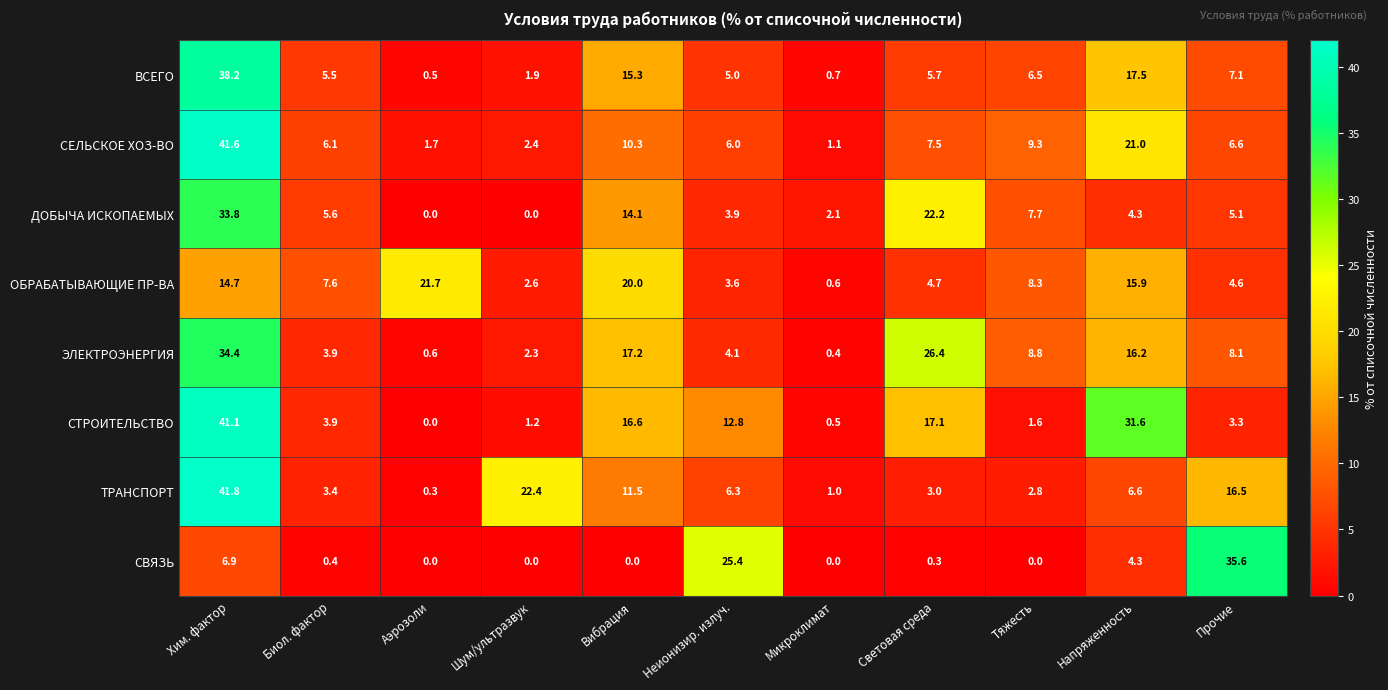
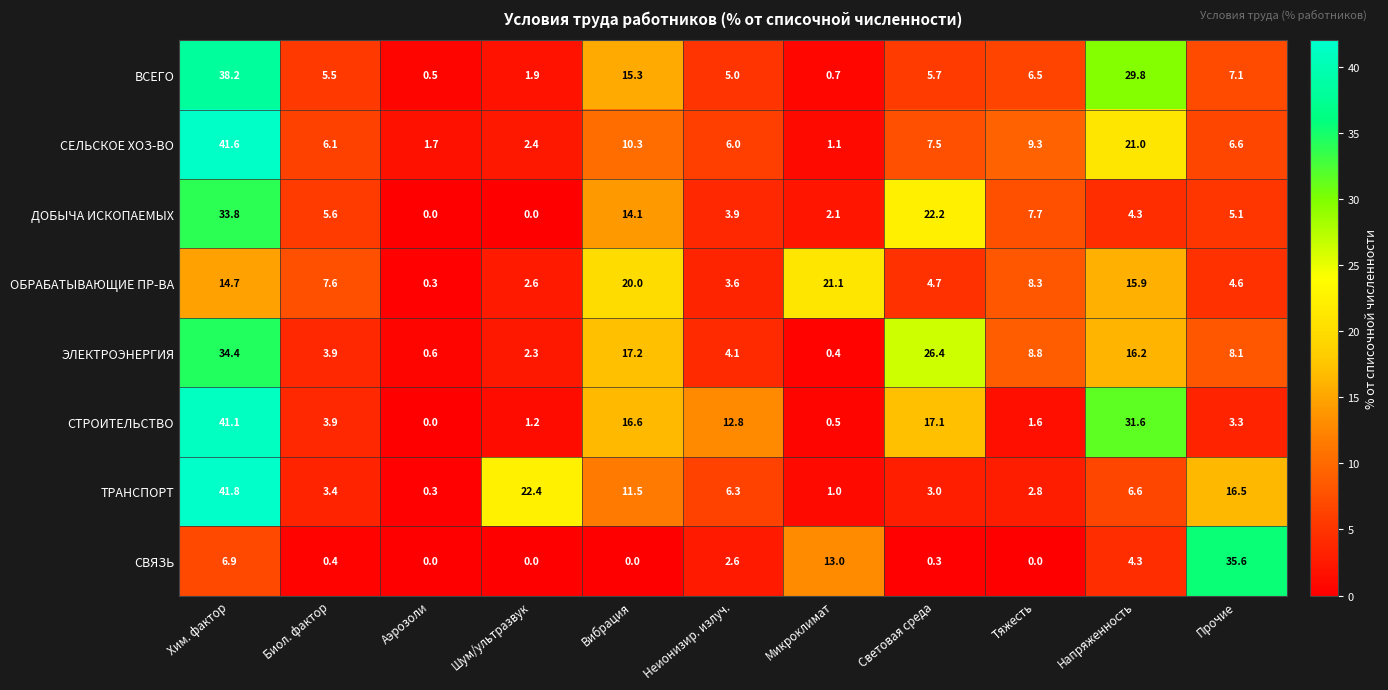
  {
    "ВСЕГО": {
      "Хим. фактор": 38.2,
      "Биол. фактор": 5.5,
      "Аэрозоли": 0.5,
      "Шум/ультразвук": 1.9,
      "Вибрация": 15.3,
      "Неионизир. излуч.": 5.0,
      "Микроклимат": 0.7,
      "Световая среда": 5.7,
      "Тяжесть": 6.5,
-     "Напряженность": 17.5,
+     "Напряженность": 29.8,
      "Прочие": 7.1
    },
    "СЕЛЬСКОЕ ХОЗ-ВО": {
      "Хим. фактор": 41.6,
      "Биол. фактор": 6.1,
      "Аэрозоли": 1.7,
      "Шум/ультразвук": 2.4,
      "Вибрация": 10.3,
      "Неионизир. излуч.": 6.0,
      "Микроклимат": 1.1,
      "Световая среда": 7.5,
      "Тяжесть": 9.3,
      "Напряженность": 21.0,
      "Прочие": 6.6
    },
    "ДОБЫЧА ИСКОПАЕМЫХ": {
      "Хим. фактор": 33.8,
      "Биол. фактор": 5.6,
      "Аэрозоли": 0.0,
      "Шум/ультразвук": 0.0,
      "Вибрация": 14.1,
      "Неионизир. излуч.": 3.9,
      "Микроклимат": 2.1,
      "Световая среда": 22.2,
      "Тяжесть": 7.7,
      "Напряженность": 4.3,
      "Прочие": 5.1
    },
    "ОБРАБАТЫВАЮЩИЕ ПР-ВА": {
      "Хим. фактор": 14.7,
      "Биол. фактор": 7.6,
-     "Аэрозоли": 21.7,
+     "Аэрозоли": 0.3,
      "Шум/ультразвук": 2.6,
      "Вибрация": 20.0,
      "Неионизир. излуч.": 3.6,
-     "Микроклимат": 0.6,
+     "Микроклимат": 21.1,
      "Световая среда": 4.7,
      "Тяжесть": 8.3,
      "Напряженность": 15.9,
      "Прочие": 4.6
    },
    "ЭЛЕКТРОЭНЕРГИЯ": {
      "Хим. фактор": 34.4,
      "Биол. фактор": 3.9,
      "Аэрозоли": 0.6,
      "Шум/ультразвук": 2.3,
      "Вибрация": 17.2,
      "Неионизир. излуч.": 4.1,
      "Микроклимат": 0.4,
      "Световая среда": 26.4,
      "Тяжесть": 8.8,
      "Напряженность": 16.2,
      "Прочие": 8.1
    },
    "СТРОИТЕЛЬСТВО": {
      "Хим. фактор": 41.1,
      "Биол. фактор": 3.9,
      "Аэрозоли": 0.0,
      "Шум/ультразвук": 1.2,
      "Вибрация": 16.6,
      "Неионизир. излуч.": 12.8,
      "Микроклимат": 0.5,
      "Световая среда": 17.1,
      "Тяжесть": 1.6,
      "Напряженность": 31.6,
      "Прочие": 3.3
    },
    "ТРАНСПОРТ": {
      "Хим. фактор": 41.8,
      "Биол. фактор": 3.4,
      "Аэрозоли": 0.3,
      "Шум/ультразвук": 22.4,
      "Вибрация": 11.5,
      "Неионизир. излуч.": 6.3,
      "Микроклимат": 1.0,
      "Световая среда": 3.0,
      "Тяжесть": 2.8,
      "Напряженность": 6.6,
      "Прочие": 16.5
    },
    "СВЯЗЬ": {
      "Хим. фактор": 6.9,
      "Биол. фактор": 0.4,
      "Аэрозоли": 0.0,
      "Шум/ультразвук": 0.0,
      "Вибрация": 0.0,
-     "Неионизир. излуч.": 25.4,
-     "Микроклимат": 0.0,
+     "Неионизир. излуч.": 2.6,
+     "Микроклимат": 13.0,
      "Световая среда": 0.3,
      "Тяжесть": 0.0,
      "Напряженность": 4.3,
      "Прочие": 35.6
    }
  }
